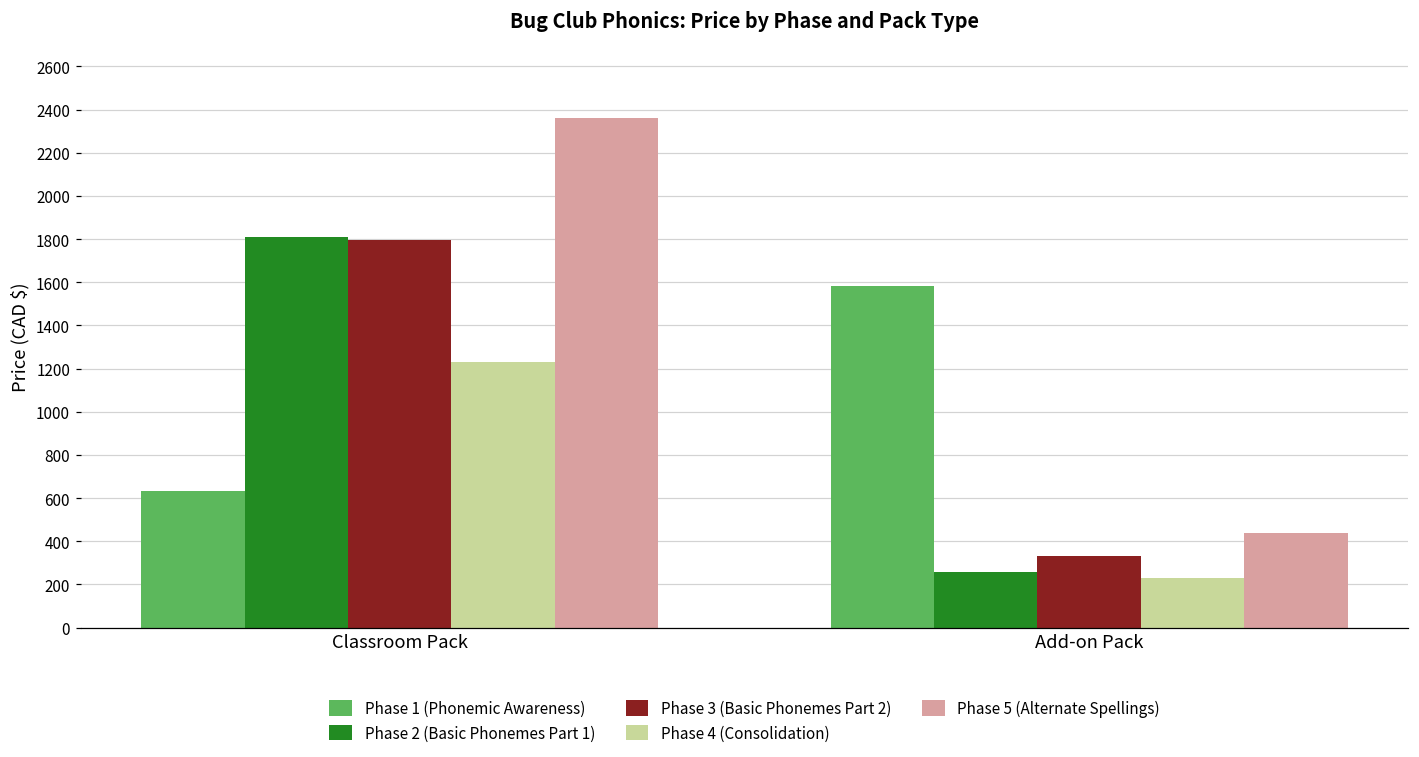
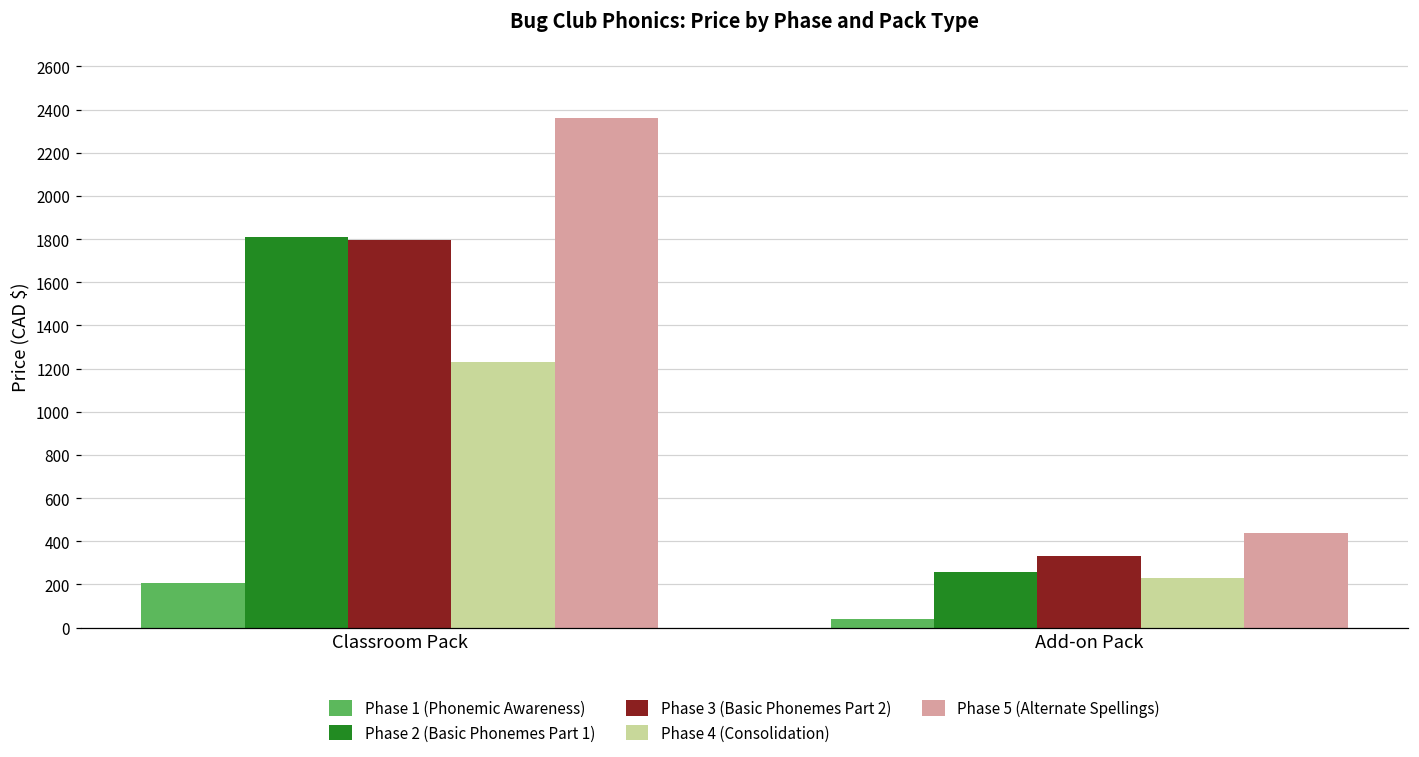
  {
    "Phase 1 (Phonemic Awareness)": {
-     "Classroom Pack": 630,
-     "Add-on Pack": 1580
+     "Classroom Pack": 210,
+     "Add-on Pack": 40
    },
    "Phase 2 (Basic Phonemes Part 1)": {
      "Classroom Pack": 1810,
      "Add-on Pack": 260
    },
    "Phase 3 (Basic Phonemes Part 2)": {
      "Classroom Pack": 1800,
      "Add-on Pack": 330
    }
  }
